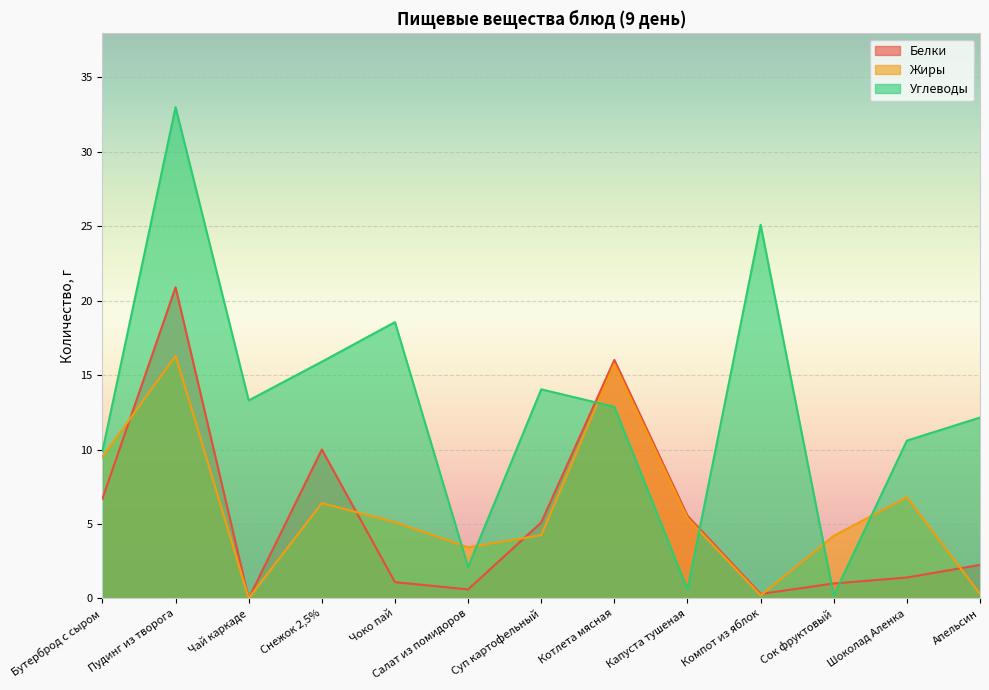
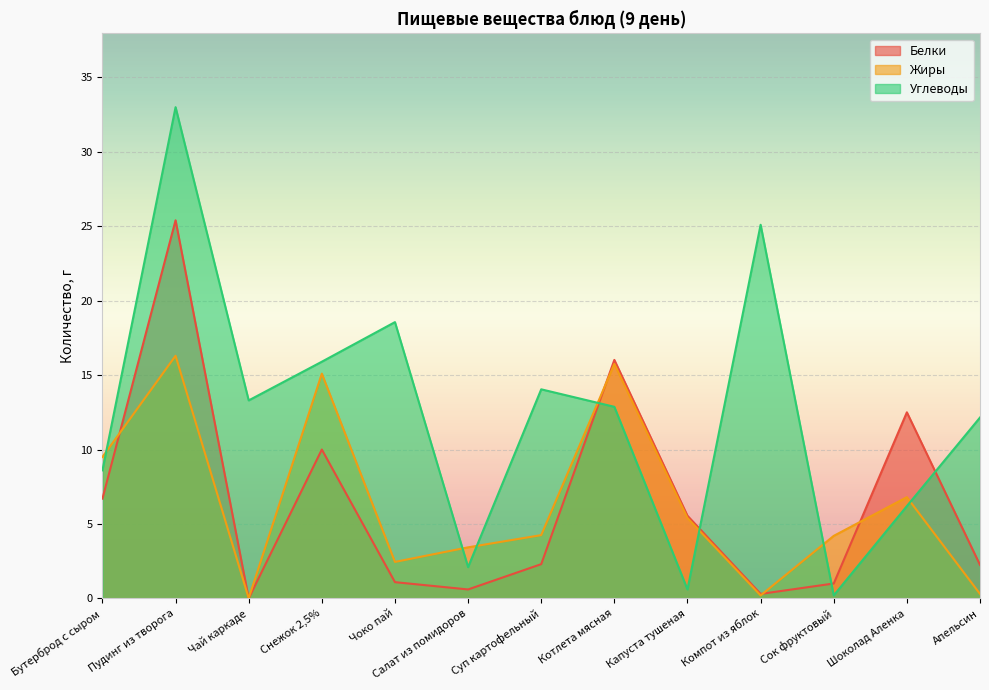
  {
    "Белки": {
      "Бутерброд с сыром": 6.7,
-     "Пудинг из творога": 20.9,
+     "Пудинг из творога": 25.4,
      "Снежок 2,5%": 10.0,
      "Чоко пай": 1.1,
      "Салат из помидоров": 0.6,
-     "Суп картофельный": 5.1,
+     "Суп картофельный": 2.3,
      "Котлета мясная": 16.0,
      "Сок фруктовый": 1.0,
-     "Шоколад Аленка": 1.4,
+     "Шоколад Аленка": 12.5,
      "Апельсин": 2.3
    },
    "Жиры": {
      "Бутерброд с сыром": 9.5,
      "Пудинг из творога": 16.3,
-     "Снежок 2,5%": 6.4,
-     "Чоко пай": 5.1,
+     "Снежок 2,5%": 15.1,
+     "Чоко пай": 2.5,
      "Салат из помидоров": 3.4,
      "Суп картофельный": 4.3,
      "Котлета мясная": 15.8,
      "Сок фруктовый": 4.2,
      "Шоколад Аленка": 6.8,
      "Апельсин": 0.3
    },
    "Углеводы": {
-     "Бутерброд с сыром": 9.9,
+     "Бутерброд с сыром": 8.6,
      "Пудинг из творога": 33.0,
      "Чай каркаде": 13.3,
      "Снежок 2,5%": 15.9,
      "Чоко пай": 18.6,
      "Салат из помидоров": 2.1,
      "Суп картофельный": 14.0,
      "Котлета мясная": 12.9,
      "Капуста тушеная": 0.6,
      "Компот из яблок": 25.1,
      "Сок фруктовый": 0.2,
-     "Шоколад Аленка": 10.6,
+     "Шоколад Аленка": 6.2,
      "Апельсин": 12.2
    }
  }
